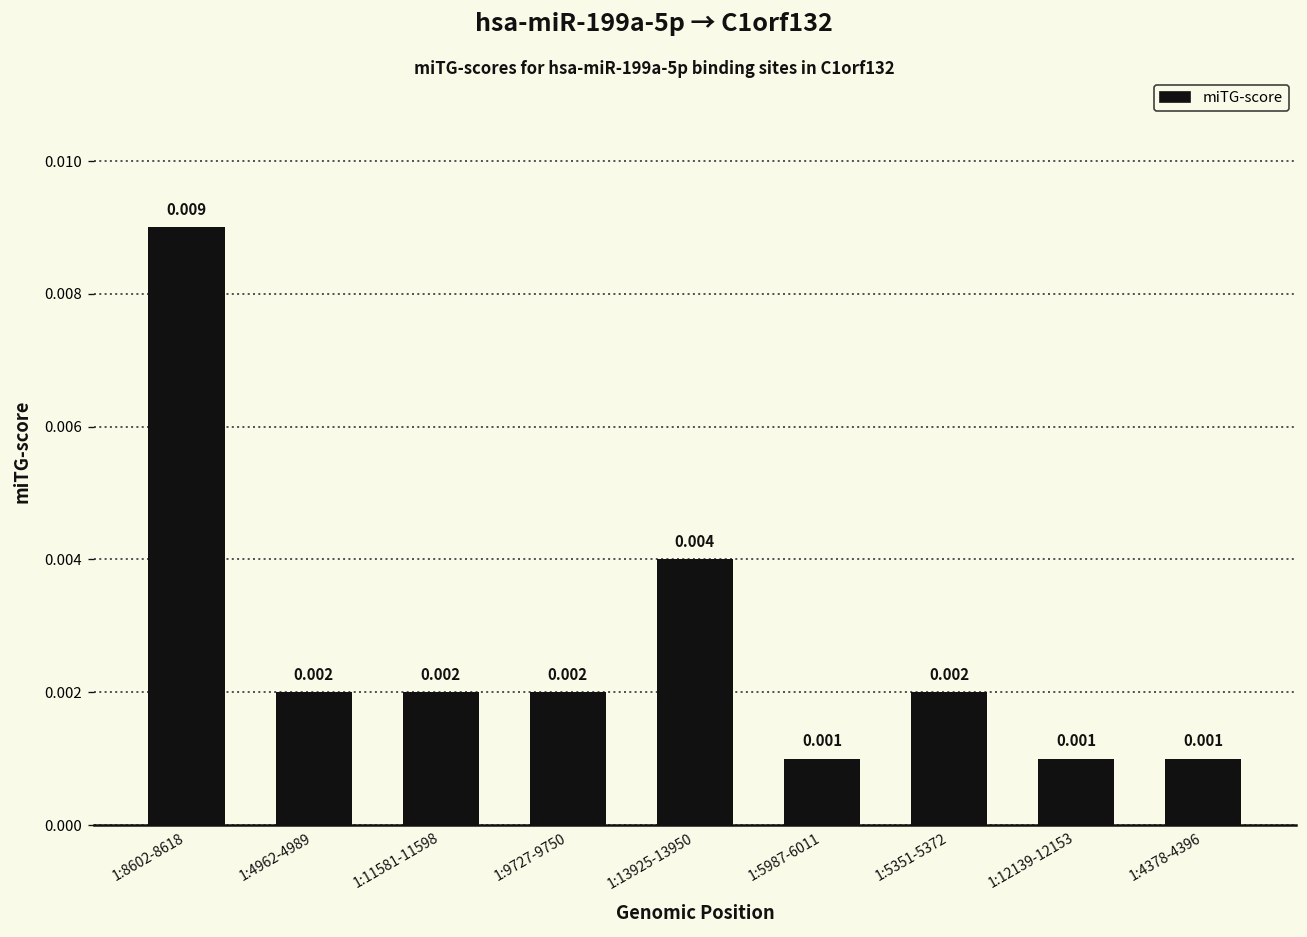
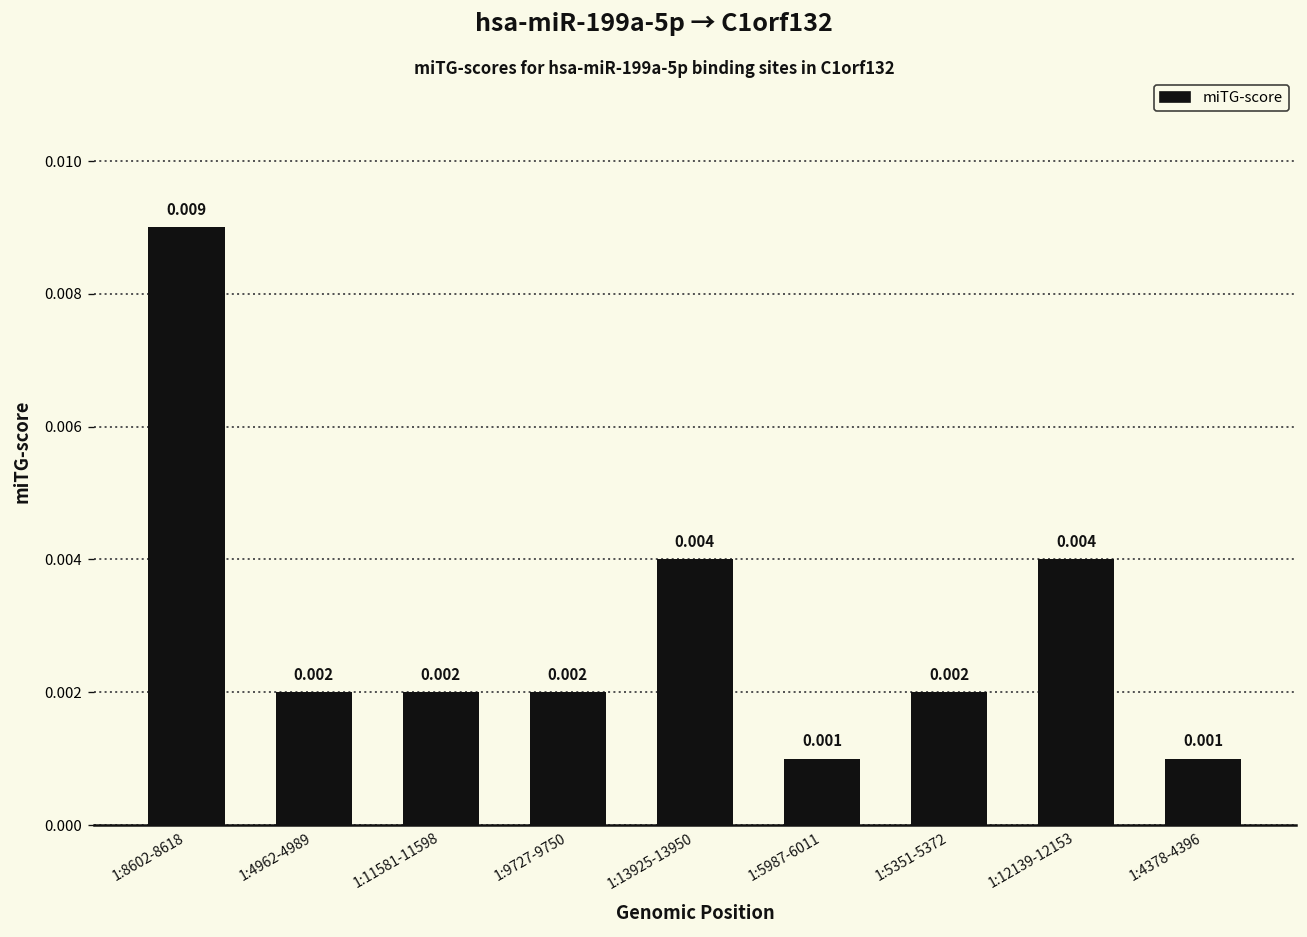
  {
    "1:8602-8618": 0.009,
    "1:4962-4989": 0.002,
    "1:11581-11598": 0.002,
    "1:9727-9750": 0.002,
    "1:13925-13950": 0.004,
    "1:5987-6011": 0.001,
    "1:5351-5372": 0.002,
-   "1:12139-12153": 0.001,
+   "1:12139-12153": 0.004,
    "1:4378-4396": 0.001
  }
